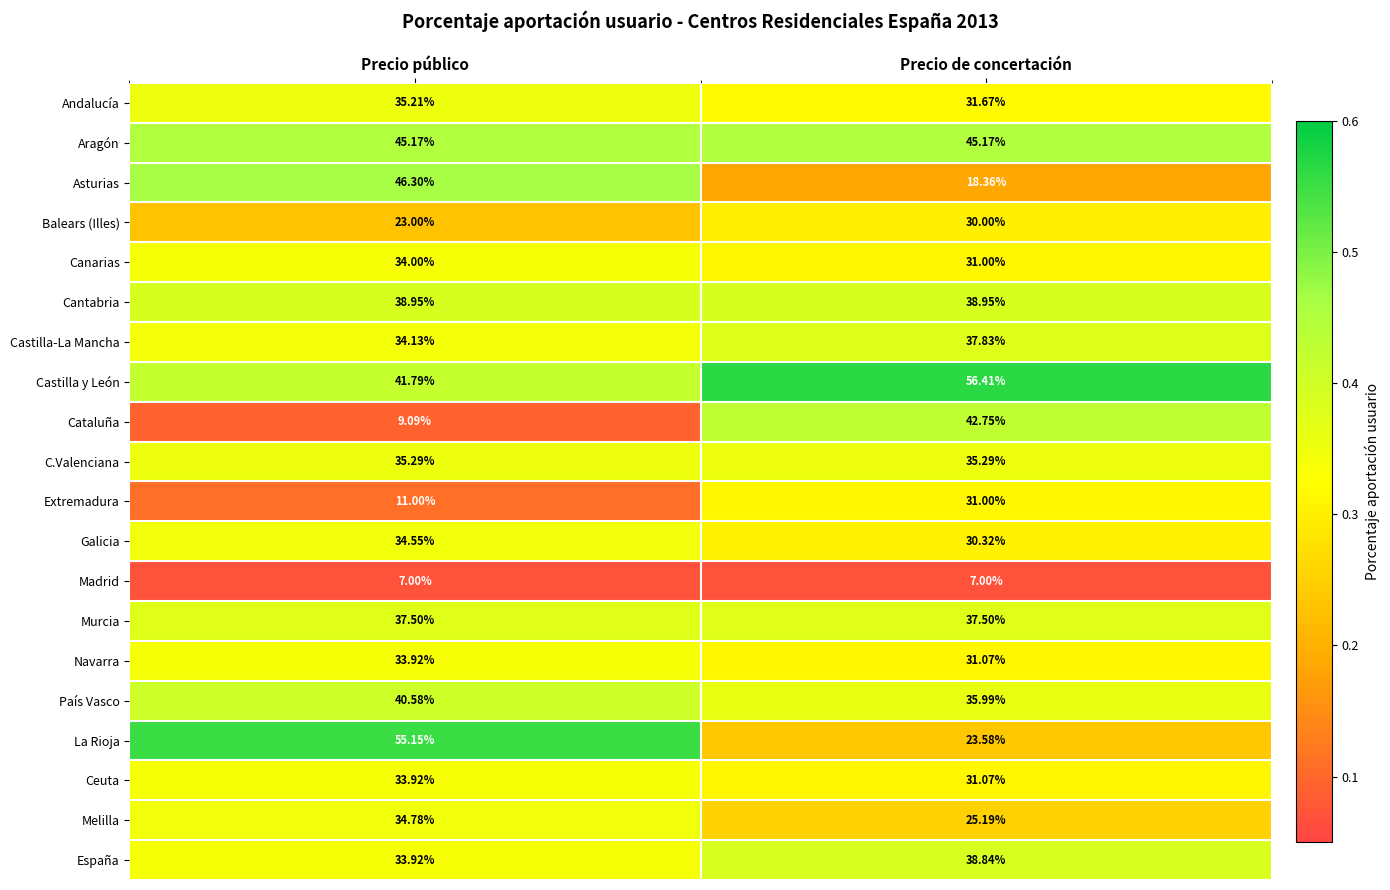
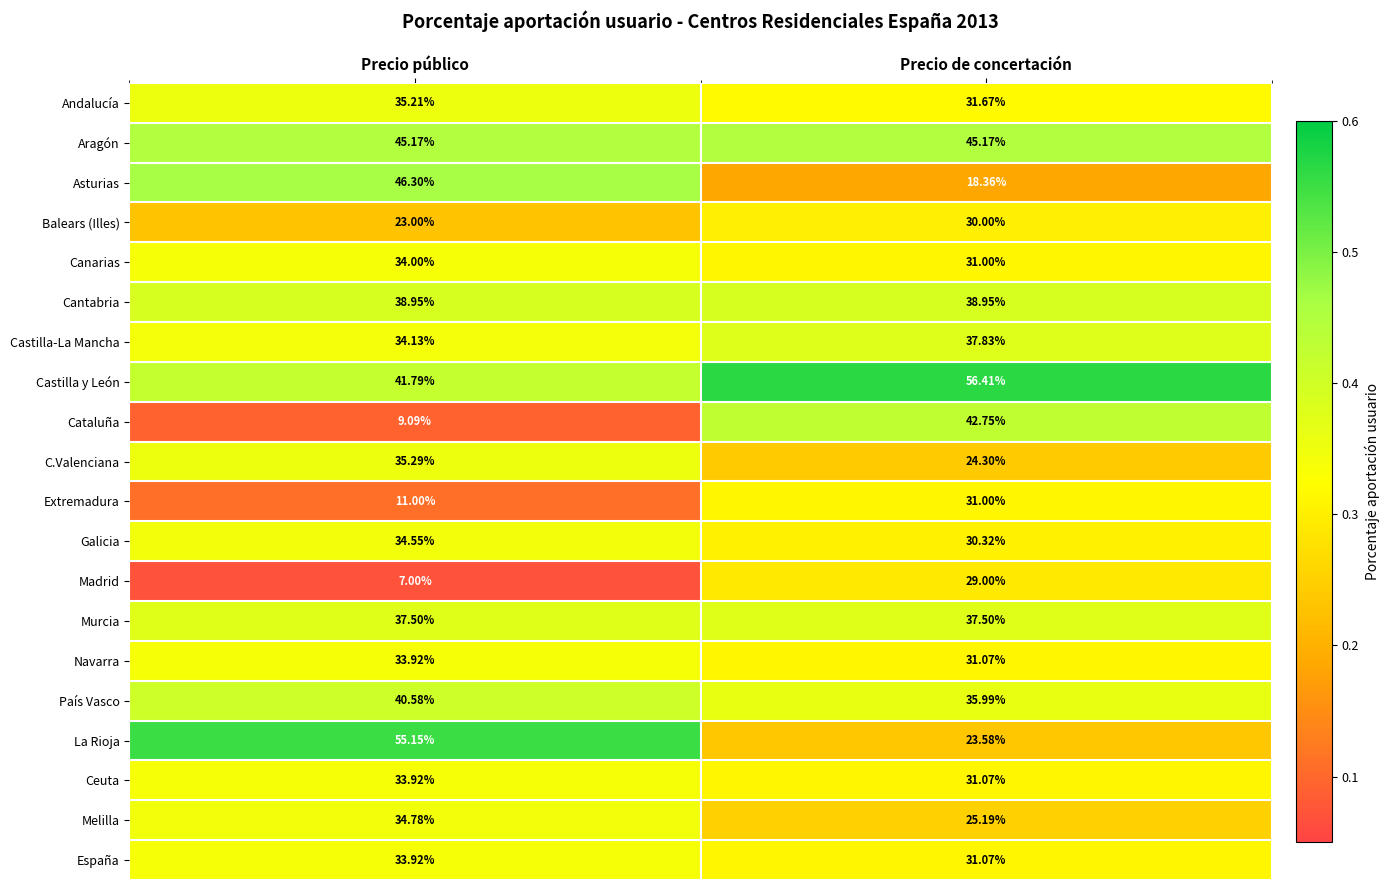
  {
    "Andalucía": {
      "Precio público": "35.21%",
      "Precio de concertación": "31.67%"
    },
    "Aragón": {
      "Precio público": "45.17%",
      "Precio de concertación": "45.17%"
    },
    "Asturias": {
      "Precio público": "46.30%",
      "Precio de concertación": "18.36%"
    },
    "Balears (Illes)": {
      "Precio público": "23.00%",
      "Precio de concertación": "30.00%"
    },
    "Canarias": {
      "Precio público": "34.00%",
      "Precio de concertación": "31.00%"
    },
    "Cantabria": {
      "Precio público": "38.95%",
      "Precio de concertación": "38.95%"
    },
    "Castilla-La Mancha": {
      "Precio público": "34.13%",
      "Precio de concertación": "37.83%"
    },
    "Castilla y León": {
      "Precio público": "41.79%",
      "Precio de concertación": "56.41%"
    },
    "Cataluña": {
      "Precio público": "9.09%",
      "Precio de concertación": "42.75%"
    },
    "C.Valenciana": {
      "Precio público": "35.29%",
-     "Precio de concertación": "35.29%"
+     "Precio de concertación": "24.30%"
    },
    "Extremadura": {
      "Precio público": "11.00%",
      "Precio de concertación": "31.00%"
    },
    "Galicia": {
      "Precio público": "34.55%",
      "Precio de concertación": "30.32%"
    },
    "Madrid": {
      "Precio público": "7.00%",
-     "Precio de concertación": "7.00%"
+     "Precio de concertación": "29.00%"
    },
    "Murcia": {
      "Precio público": "37.50%",
      "Precio de concertación": "37.50%"
    },
    "Navarra": {
      "Precio público": "33.92%",
      "Precio de concertación": "31.07%"
    },
    "País Vasco": {
      "Precio público": "40.58%",
      "Precio de concertación": "35.99%"
    },
    "La Rioja": {
      "Precio público": "55.15%",
      "Precio de concertación": "23.58%"
    },
    "Ceuta": {
      "Precio público": "33.92%",
      "Precio de concertación": "31.07%"
    },
    "Melilla": {
      "Precio público": "34.78%",
      "Precio de concertación": "25.19%"
    },
    "España": {
      "Precio público": "33.92%",
-     "Precio de concertación": "38.84%"
+     "Precio de concertación": "31.07%"
    }
  }
